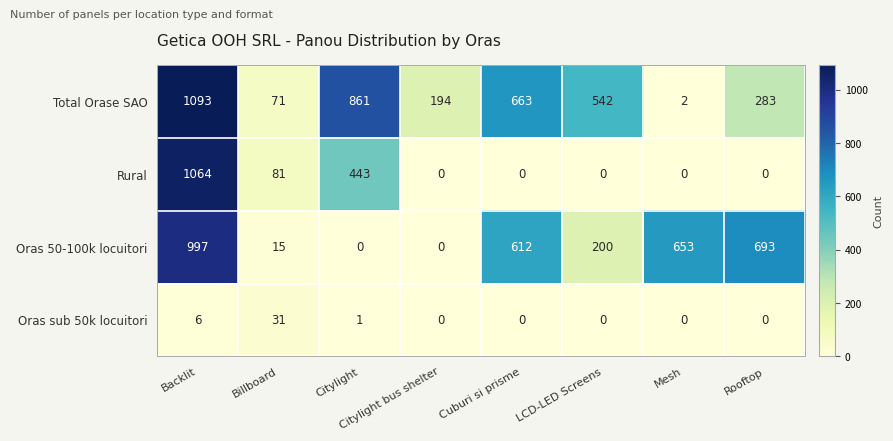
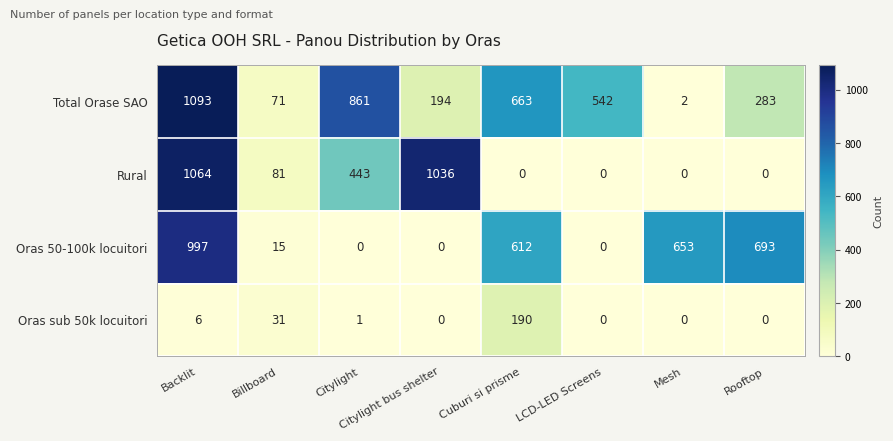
  {
    "Total Orase SAO": {
      "Backlit": 1093,
      "Billboard": 71,
      "Citylight": 861,
      "Citylight bus shelter": 194,
      "Cuburi si prisme": 663,
      "LCD-LED Screens": 542,
      "Mesh": 2,
      "Rooftop": 283
    },
    "Rural": {
      "Backlit": 1064,
      "Billboard": 81,
      "Citylight": 443,
-     "Citylight bus shelter": 0,
+     "Citylight bus shelter": 1036,
      "Cuburi si prisme": 0,
      "LCD-LED Screens": 0,
      "Mesh": 0,
      "Rooftop": 0
    },
    "Oras 50-100k locuitori": {
      "Backlit": 997,
      "Billboard": 15,
      "Citylight": 0,
      "Citylight bus shelter": 0,
      "Cuburi si prisme": 612,
-     "LCD-LED Screens": 200,
+     "LCD-LED Screens": 0,
      "Mesh": 653,
      "Rooftop": 693
    },
    "Oras sub 50k locuitori": {
      "Backlit": 6,
      "Billboard": 31,
      "Citylight": 1,
      "Citylight bus shelter": 0,
-     "Cuburi si prisme": 0,
+     "Cuburi si prisme": 190,
      "LCD-LED Screens": 0,
      "Mesh": 0,
      "Rooftop": 0
    }
  }
